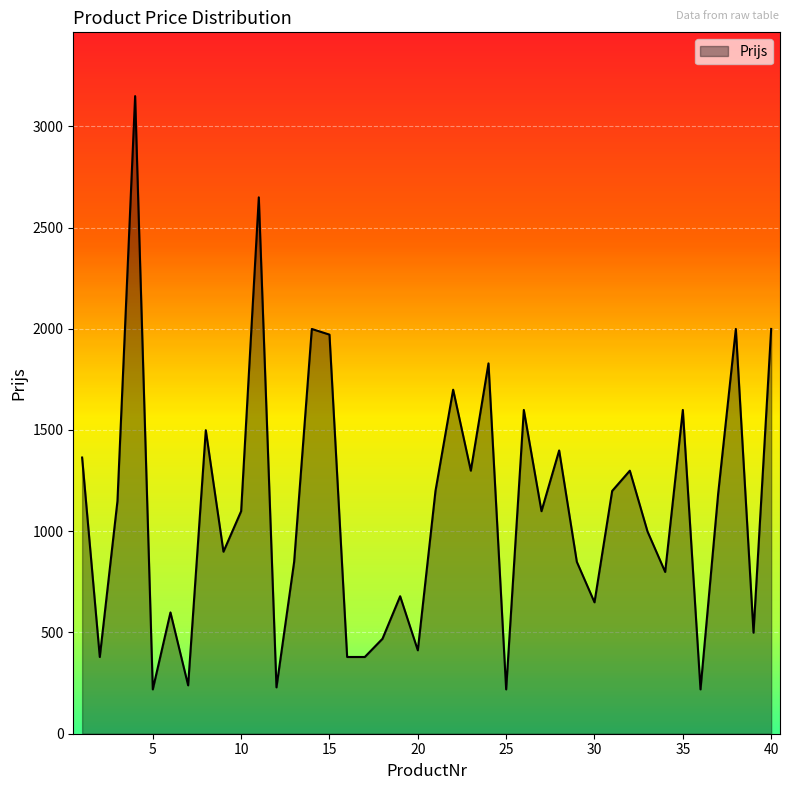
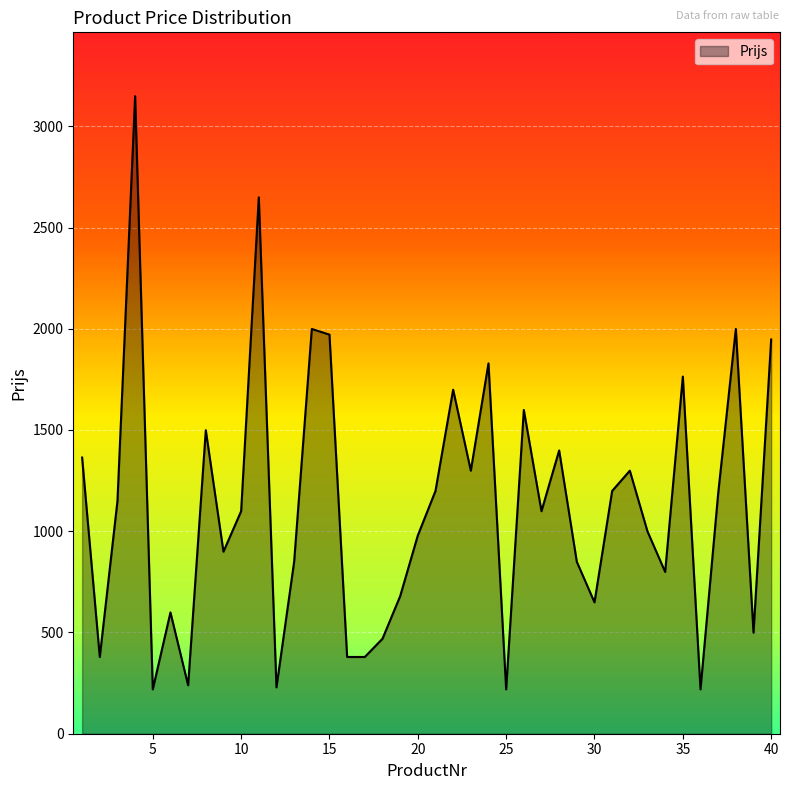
  {
    "5": 220,
    "10": 1100,
    "15": 1970,
-   "20": 410,
+   "20": 980,
    "25": 220,
    "30": 650,
-   "35": 1600,
-   "40": 2000
+   "35": 1760,
+   "40": 1950
  }
